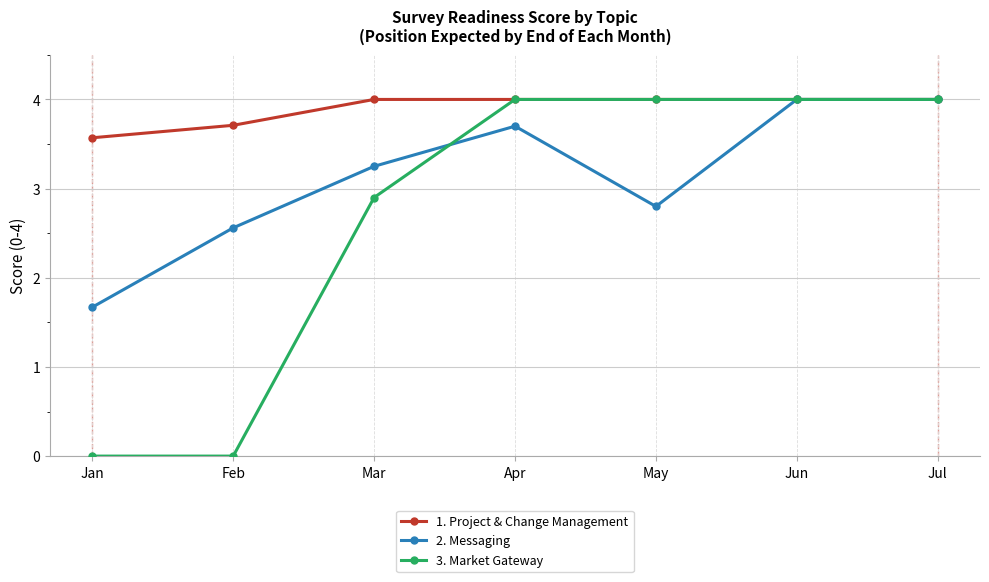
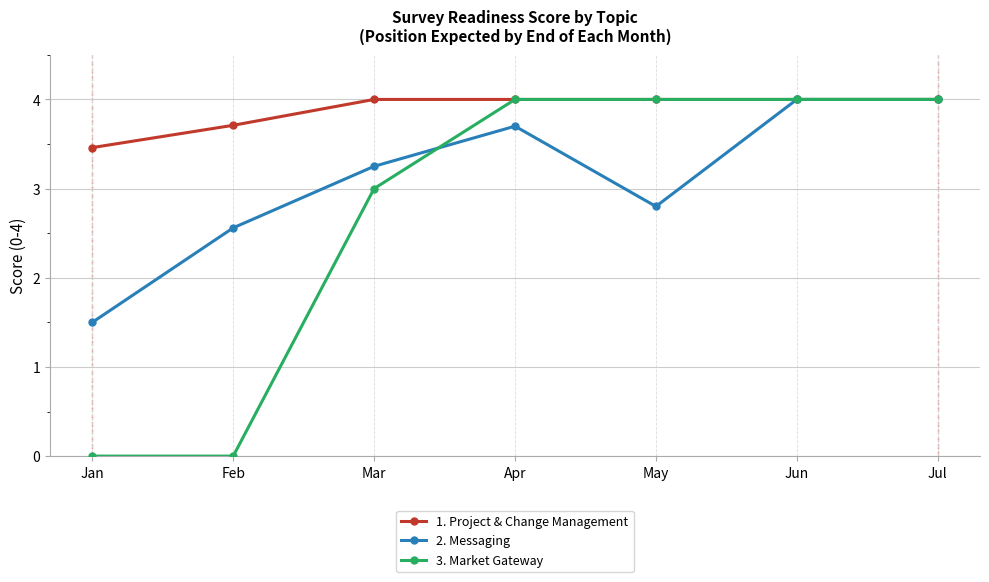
  {
    "1. Project & Change Management": {
-     "Jan": 3.6,
+     "Jan": 3.5,
      "Feb": 3.7,
      "Mar": 4.0
    },
    "2. Messaging": {
-     "Jan": 1.7,
+     "Jan": 1.5,
      "Feb": 2.6,
      "Mar": 3.3,
      "Apr": 3.7,
      "May": 2.8
    },
    "3. Market Gateway": {
      "Jan": 0.0,
      "Feb": 0.0,
-     "Mar": 2.9
+     "Mar": 3.0
    }
  }
